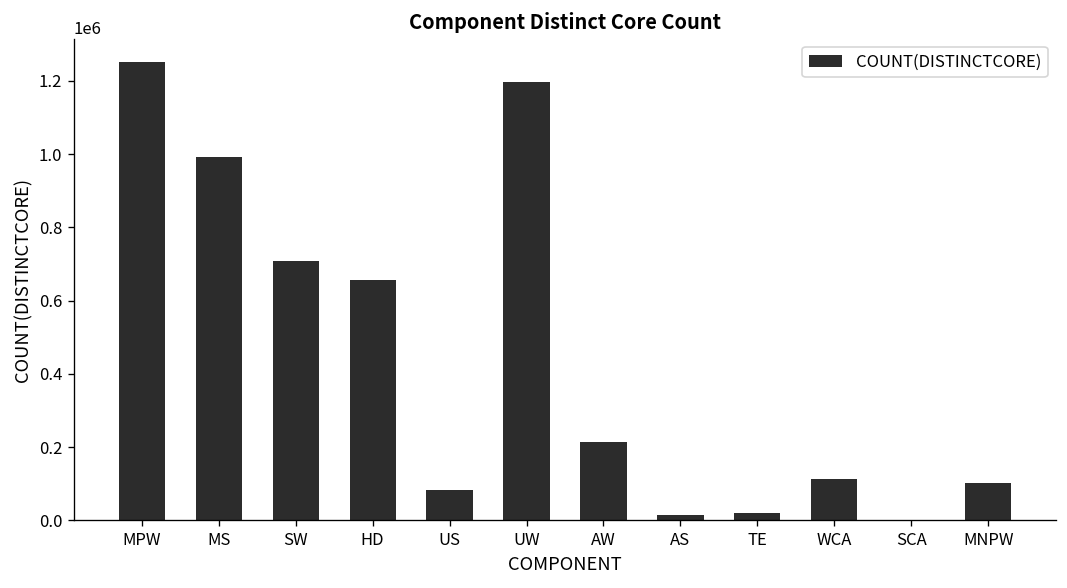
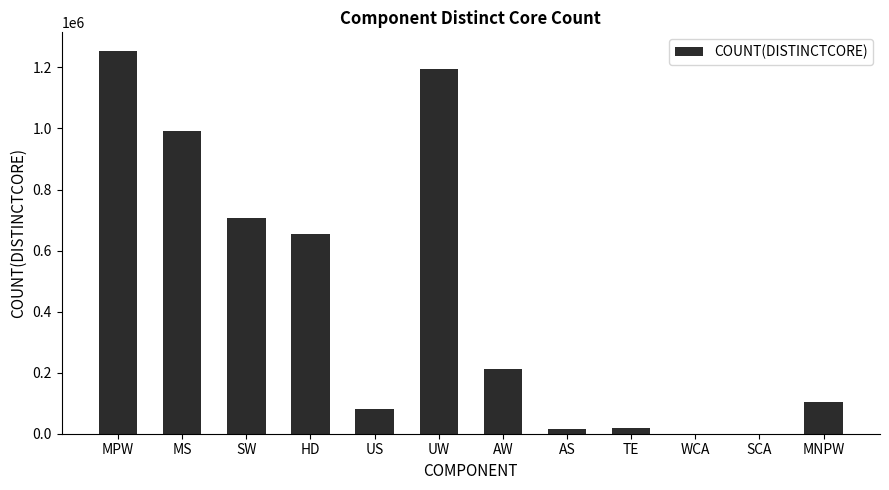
  {
    "MPW": 1250000,
    "MS": 990000,
    "SW": 710000,
    "HD": 660000,
    "US": 80000,
    "UW": 1200000,
    "AW": 210000,
    "AS": 10000,
    "TE": 20000,
-   "WCA": 110000,
+   "WCA": 0,
    "MNPW": 100000
  }
